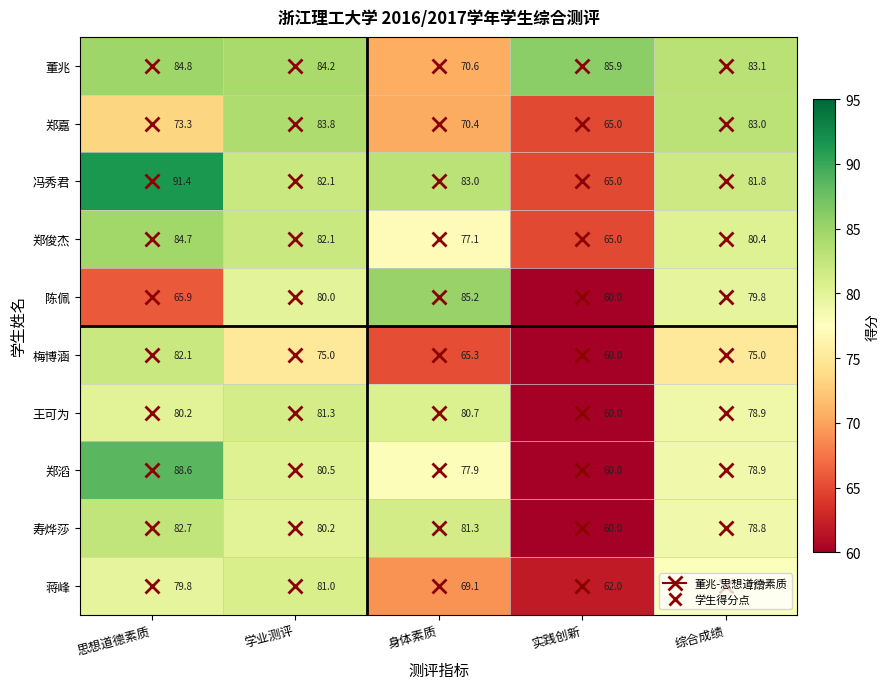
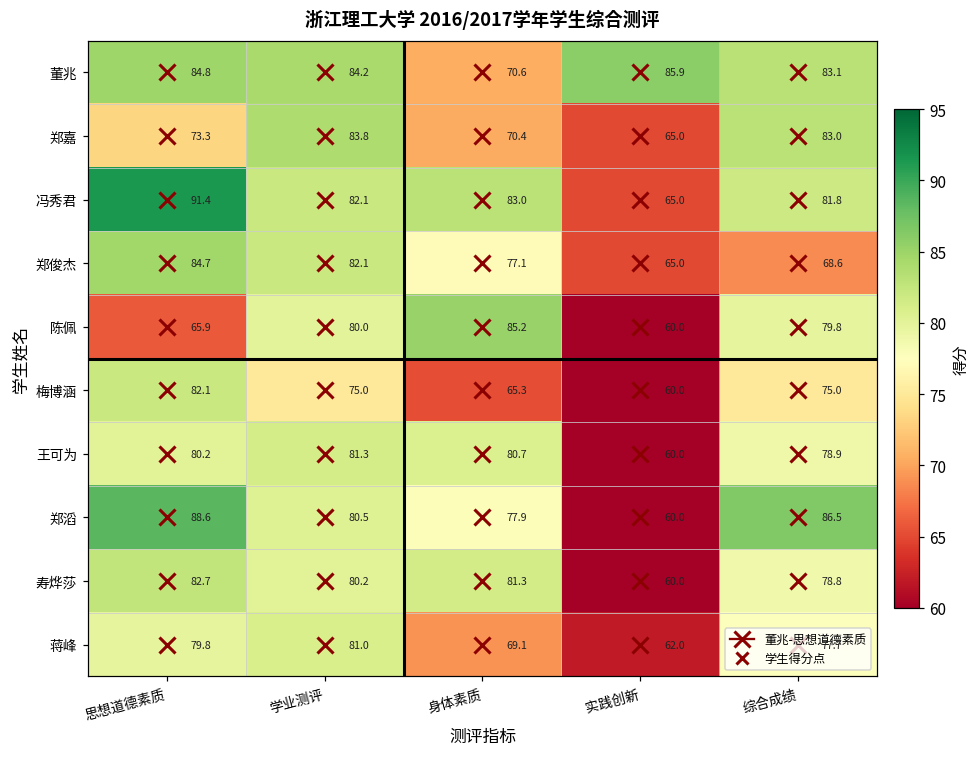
  {
    "董兆": {
      "思想道德素质": 84.8,
      "学业测评": 84.2,
      "身体素质": 70.6,
      "实践创新": 85.9,
      "综合成绩": 83.1
    },
    "郑嘉": {
      "思想道德素质": 73.3,
      "学业测评": 83.8,
      "身体素质": 70.4,
      "实践创新": 65.0,
      "综合成绩": 83.0
    },
    "冯秀君": {
      "思想道德素质": 91.4,
      "学业测评": 82.1,
      "身体素质": 83.0,
      "实践创新": 65.0,
      "综合成绩": 81.8
    },
    "郑俊杰": {
      "思想道德素质": 84.7,
      "学业测评": 82.1,
      "身体素质": 77.1,
      "实践创新": 65.0,
-     "综合成绩": 80.4
+     "综合成绩": 68.6
    },
    "陈佩": {
      "思想道德素质": 65.9,
      "学业测评": 80.0,
      "身体素质": 85.2,
      "实践创新": 60.0,
      "综合成绩": 79.8
    },
    "梅博涵": {
      "思想道德素质": 82.1,
      "学业测评": 75.0,
      "身体素质": 65.3,
      "实践创新": 60.0,
      "综合成绩": 75.0
    },
    "王可为": {
      "思想道德素质": 80.2,
      "学业测评": 81.3,
      "身体素质": 80.7,
      "实践创新": 60.0,
      "综合成绩": 78.9
    },
    "郑滔": {
      "思想道德素质": 88.6,
      "学业测评": 80.5,
      "身体素质": 77.9,
      "实践创新": 60.0,
-     "综合成绩": 78.9
+     "综合成绩": 86.5
    },
    "寿烨莎": {
      "思想道德素质": 82.7,
      "学业测评": 80.2,
      "身体素质": 81.3,
      "实践创新": 60.0,
      "综合成绩": 78.8
    },
    "蒋峰": {
      "思想道德素质": 79.8,
      "学业测评": 81.0,
      "身体素质": 69.1,
      "实践创新": 62.0
    }
  }
